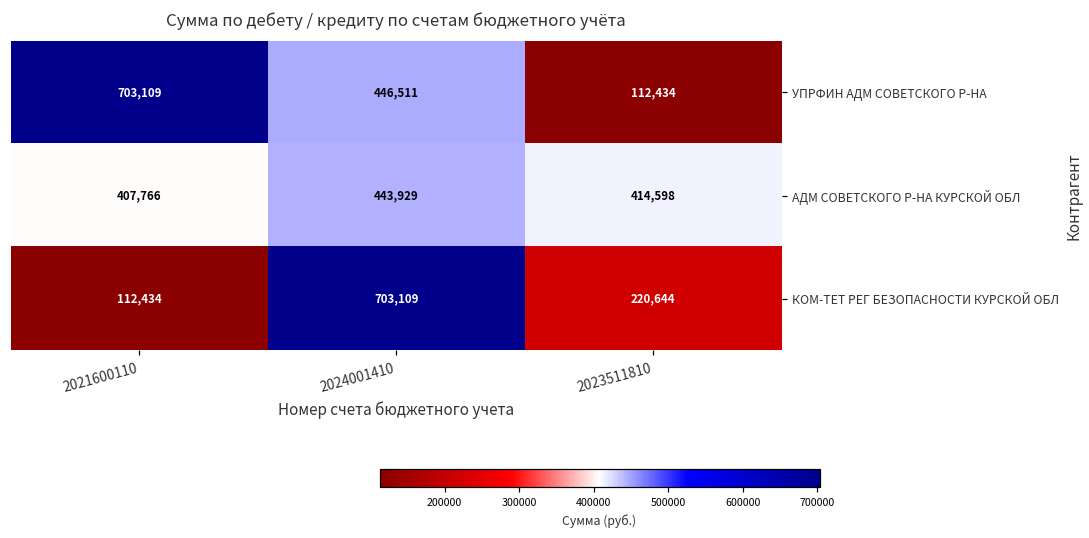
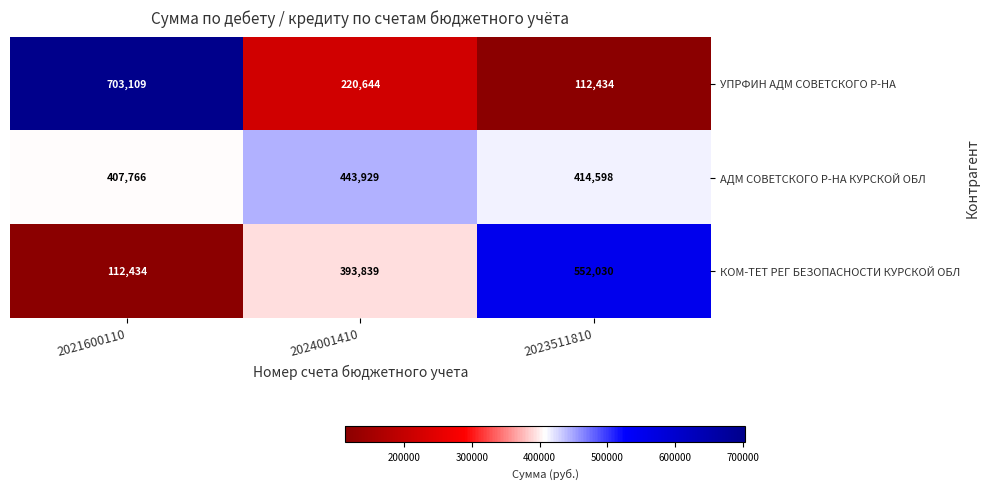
  {
    "УПРФИН АДМ СОВЕТСКОГО Р-НА": {
      "2021600110": "703,109",
-     "2024001410": "446,511",
+     "2024001410": "220,644",
      "2023511810": "112,434"
    },
    "АДМ СОВЕТСКОГО Р-НА КУРСКОЙ ОБЛ": {
      "2021600110": "407,766",
      "2024001410": "443,929",
      "2023511810": "414,598"
    },
    "КОМ-ТЕТ РЕГ БЕЗОПАСНОСТИ КУРСКОЙ ОБЛ": {
      "2021600110": "112,434",
-     "2024001410": "703,109",
-     "2023511810": "220,644"
+     "2024001410": "393,839",
+     "2023511810": "552,030"
    }
  }
